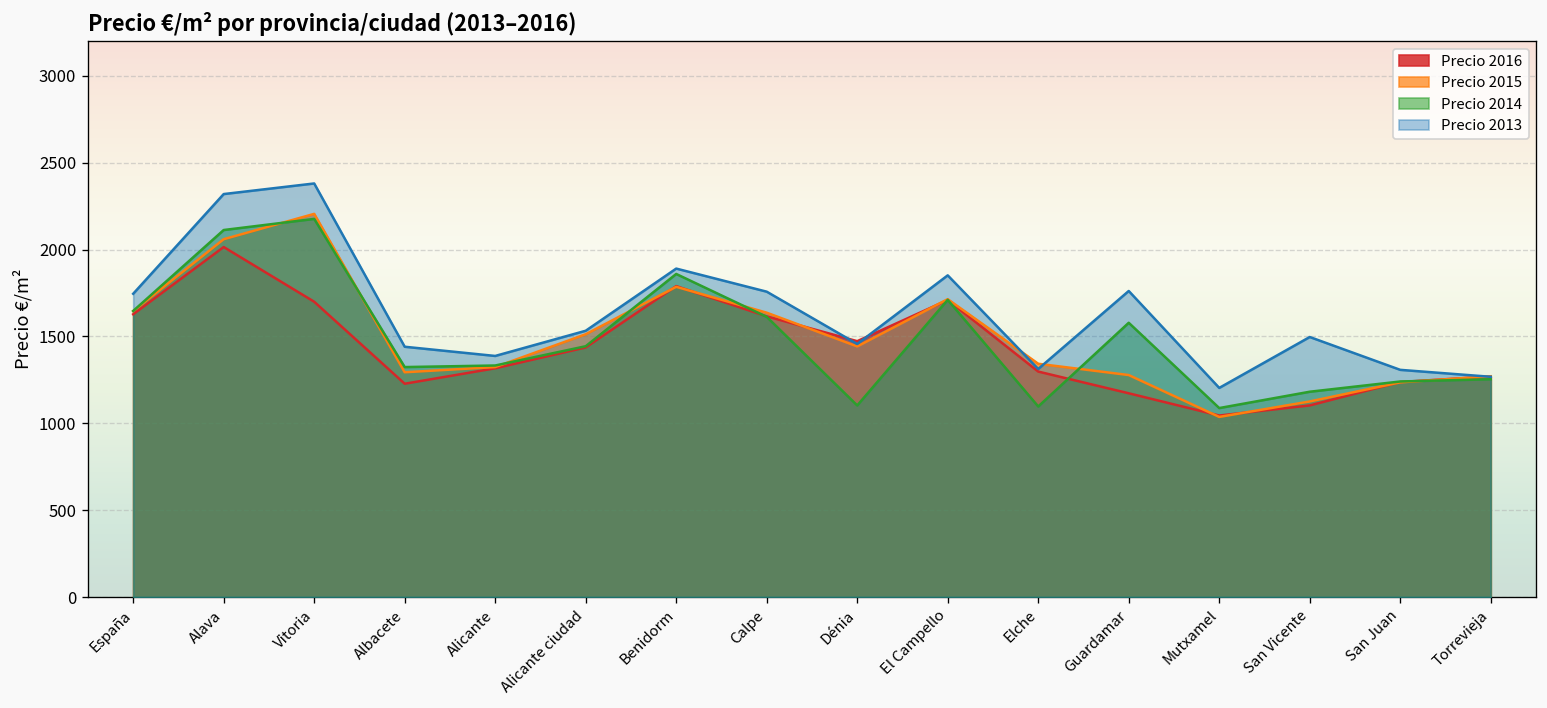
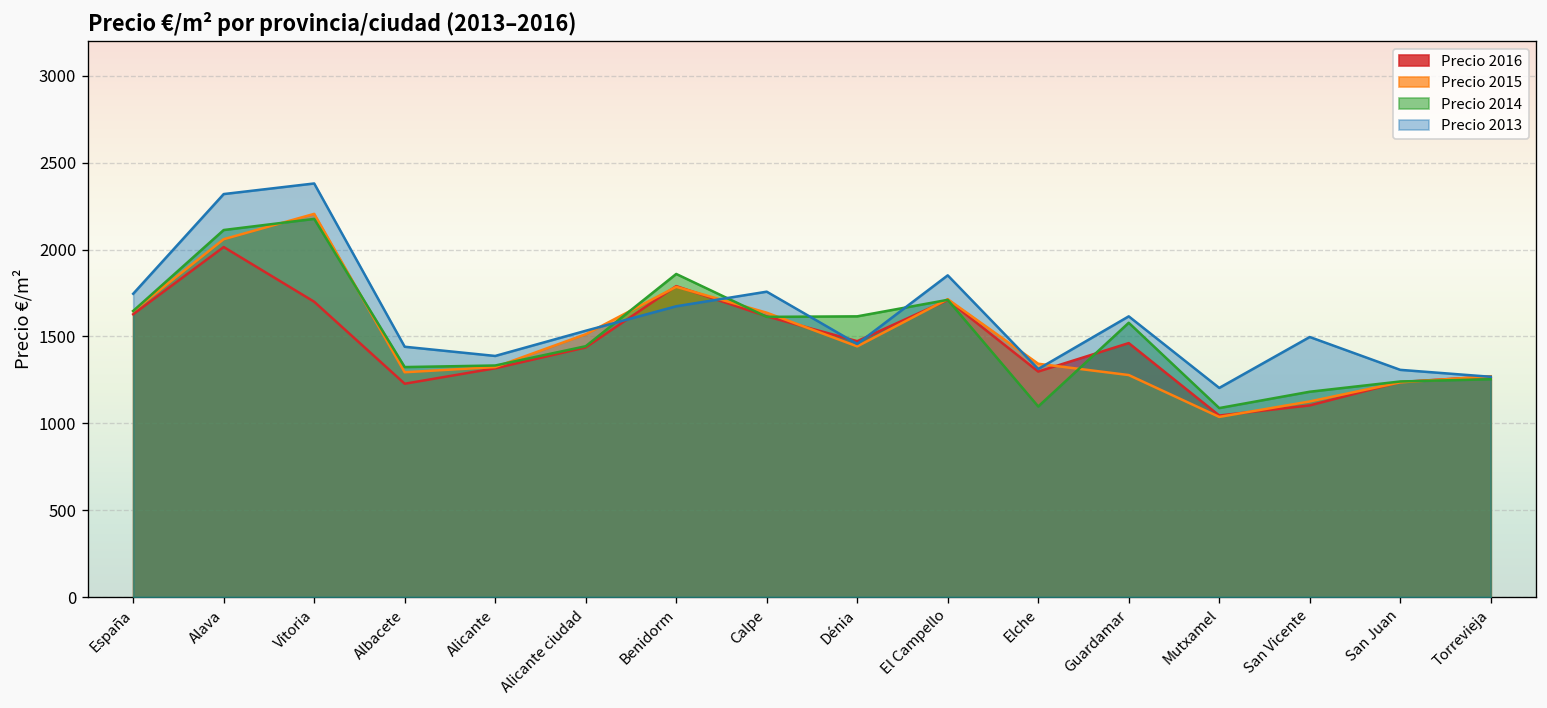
  {
    "Precio 2016": {
      "España": 1630,
      "Alava": 2020,
      "Vitoria": 1700,
      "Albacete": 1230,
-     "Guardamar": 1170,
+     "Guardamar": 1460,
      "San Vicente": 1100
    },
    "Precio 2015": {
      "Alava": 2060,
      "Vitoria": 2210,
      "Albacete": 1290,
      "Alicante ciudad": 1510,
      "Calpe": 1640,
      "Elche": 1340,
      "Guardamar": 1280,
      "San Vicente": 1130
    },
    "Precio 2014": {
      "Alava": 2110,
      "Vitoria": 2180,
      "Albacete": 1320,
      "Benidorm": 1860,
-     "Dénia": 1100,
+     "Dénia": 1620,
      "Elche": 1100,
      "Guardamar": 1580,
      "Mutxamel": 1090,
      "San Vicente": 1180
    },
    "Precio 2013": {
      "España": 1750,
      "Alava": 2320,
      "Vitoria": 2380,
      "Albacete": 1440,
      "Alicante": 1390,
      "Alicante ciudad": 1530,
-     "Benidorm": 1890,
+     "Benidorm": 1670,
      "Calpe": 1760,
      "El Campello": 1850,
-     "Guardamar": 1760,
+     "Guardamar": 1620,
      "Mutxamel": 1200,
      "San Vicente": 1500,
      "San Juan": 1310
    }
  }
